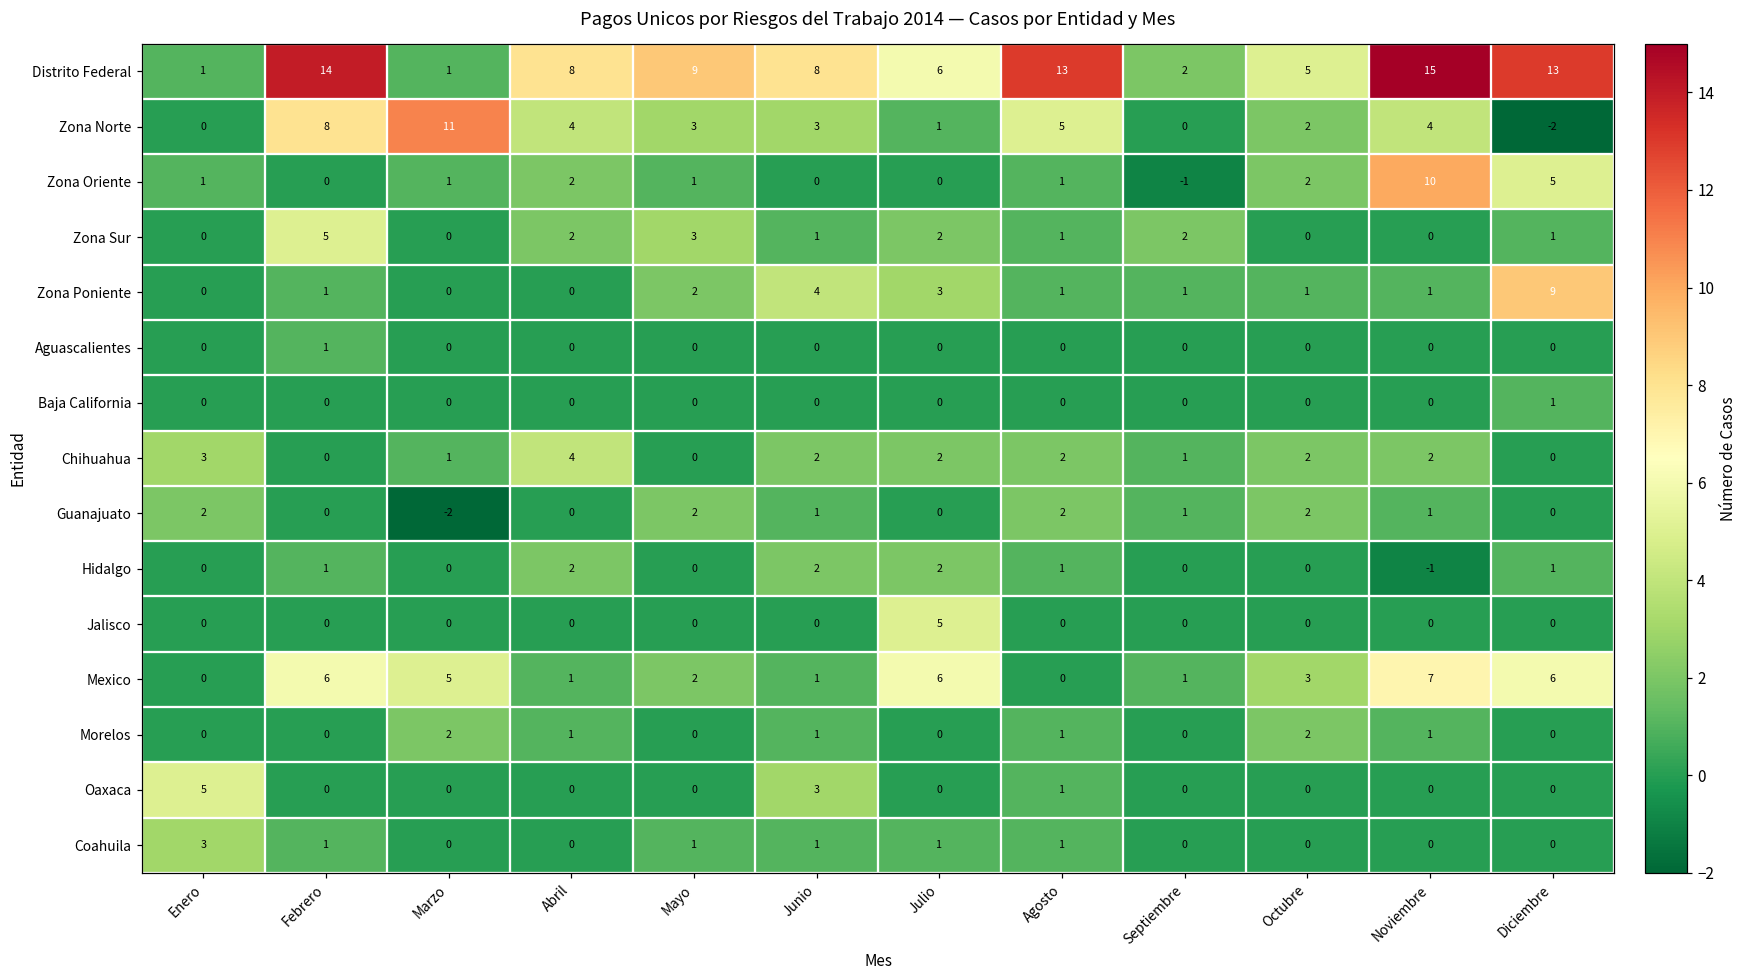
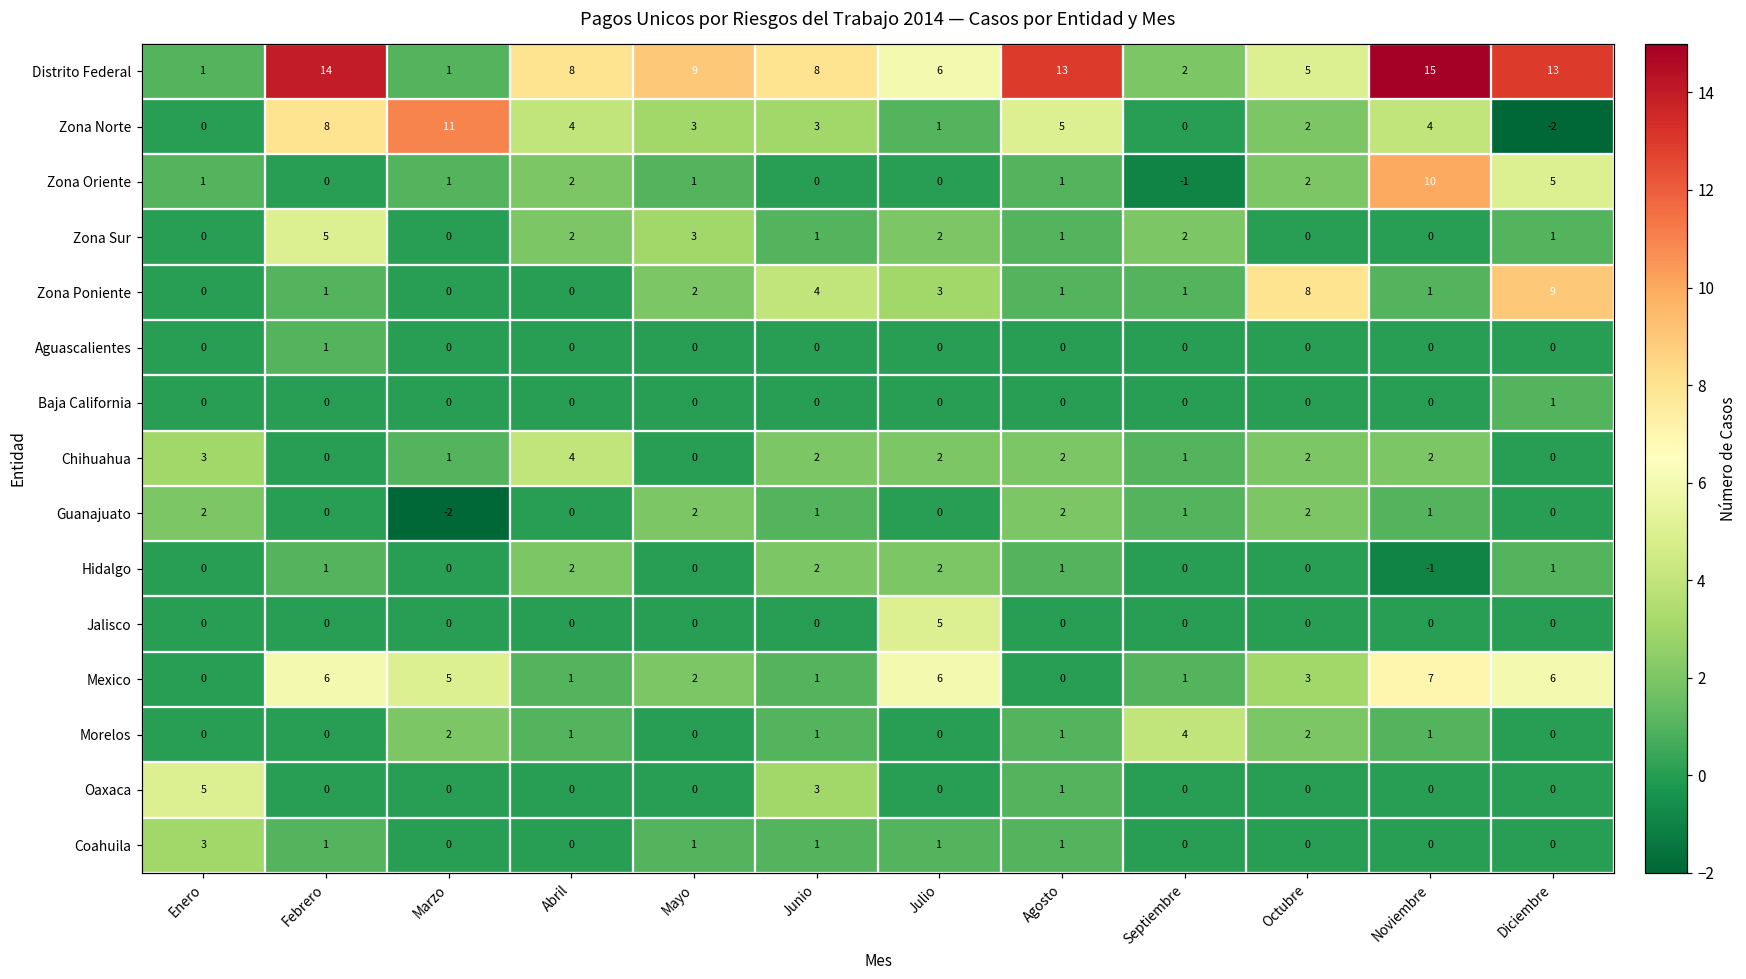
  {
    "Distrito Federal": {
      "Enero": 1,
      "Febrero": 14,
      "Marzo": 1,
      "Abril": 8,
      "Mayo": 9,
      "Junio": 8,
      "Julio": 6,
      "Agosto": 13,
      "Septiembre": 2,
      "Octubre": 5,
      "Noviembre": 15,
      "Diciembre": 13
    },
    "Zona Norte": {
      "Enero": 0,
      "Febrero": 8,
      "Marzo": 11,
      "Abril": 4,
      "Mayo": 3,
      "Junio": 3,
      "Julio": 1,
      "Agosto": 5,
      "Septiembre": 0,
      "Octubre": 2,
      "Noviembre": 4,
      "Diciembre": -2
    },
    "Zona Oriente": {
      "Enero": 1,
      "Febrero": 0,
      "Marzo": 1,
      "Abril": 2,
      "Mayo": 1,
      "Junio": 0,
      "Julio": 0,
      "Agosto": 1,
      "Septiembre": -1,
      "Octubre": 2,
      "Noviembre": 10,
      "Diciembre": 5
    },
    "Zona Sur": {
      "Enero": 0,
      "Febrero": 5,
      "Marzo": 0,
      "Abril": 2,
      "Mayo": 3,
      "Junio": 1,
      "Julio": 2,
      "Agosto": 1,
      "Septiembre": 2,
      "Octubre": 0,
      "Noviembre": 0,
      "Diciembre": 1
    },
    "Zona Poniente": {
      "Enero": 0,
      "Febrero": 1,
      "Marzo": 0,
      "Abril": 0,
      "Mayo": 2,
      "Junio": 4,
      "Julio": 3,
      "Agosto": 1,
      "Septiembre": 1,
-     "Octubre": 1,
+     "Octubre": 8,
      "Noviembre": 1,
      "Diciembre": 9
    },
    "Aguascalientes": {
      "Enero": 0,
      "Febrero": 1,
      "Marzo": 0,
      "Abril": 0,
      "Mayo": 0,
      "Junio": 0,
      "Julio": 0,
      "Agosto": 0,
      "Septiembre": 0,
      "Octubre": 0,
      "Noviembre": 0,
      "Diciembre": 0
    },
    "Baja California": {
      "Enero": 0,
      "Febrero": 0,
      "Marzo": 0,
      "Abril": 0,
      "Mayo": 0,
      "Junio": 0,
      "Julio": 0,
      "Agosto": 0,
      "Septiembre": 0,
      "Octubre": 0,
      "Noviembre": 0,
      "Diciembre": 1
    },
    "Chihuahua": {
      "Enero": 3,
      "Febrero": 0,
      "Marzo": 1,
      "Abril": 4,
      "Mayo": 0,
      "Junio": 2,
      "Julio": 2,
      "Agosto": 2,
      "Septiembre": 1,
      "Octubre": 2,
      "Noviembre": 2,
      "Diciembre": 0
    },
    "Guanajuato": {
      "Enero": 2,
      "Febrero": 0,
      "Marzo": -2,
      "Abril": 0,
      "Mayo": 2,
      "Junio": 1,
      "Julio": 0,
      "Agosto": 2,
      "Septiembre": 1,
      "Octubre": 2,
      "Noviembre": 1,
      "Diciembre": 0
    },
    "Hidalgo": {
      "Enero": 0,
      "Febrero": 1,
      "Marzo": 0,
      "Abril": 2,
      "Mayo": 0,
      "Junio": 2,
      "Julio": 2,
      "Agosto": 1,
      "Septiembre": 0,
      "Octubre": 0,
      "Noviembre": -1,
      "Diciembre": 1
    },
    "Jalisco": {
      "Enero": 0,
      "Febrero": 0,
      "Marzo": 0,
      "Abril": 0,
      "Mayo": 0,
      "Junio": 0,
      "Julio": 5,
      "Agosto": 0,
      "Septiembre": 0,
      "Octubre": 0,
      "Noviembre": 0,
      "Diciembre": 0
    },
    "Mexico": {
      "Enero": 0,
      "Febrero": 6,
      "Marzo": 5,
      "Abril": 1,
      "Mayo": 2,
      "Junio": 1,
      "Julio": 6,
      "Agosto": 0,
      "Septiembre": 1,
      "Octubre": 3,
      "Noviembre": 7,
      "Diciembre": 6
    },
    "Morelos": {
      "Enero": 0,
      "Febrero": 0,
      "Marzo": 2,
      "Abril": 1,
      "Mayo": 0,
      "Junio": 1,
      "Julio": 0,
      "Agosto": 1,
-     "Septiembre": 0,
+     "Septiembre": 4,
      "Octubre": 2,
      "Noviembre": 1,
      "Diciembre": 0
    },
    "Oaxaca": {
      "Enero": 5,
      "Febrero": 0,
      "Marzo": 0,
      "Abril": 0,
      "Mayo": 0,
      "Junio": 3,
      "Julio": 0,
      "Agosto": 1,
      "Septiembre": 0,
      "Octubre": 0,
      "Noviembre": 0,
      "Diciembre": 0
    },
    "Coahuila": {
      "Enero": 3,
      "Febrero": 1,
      "Marzo": 0,
      "Abril": 0,
      "Mayo": 1,
      "Junio": 1,
      "Julio": 1,
      "Agosto": 1,
      "Septiembre": 0,
      "Octubre": 0,
      "Noviembre": 0,
      "Diciembre": 0
    }
  }
